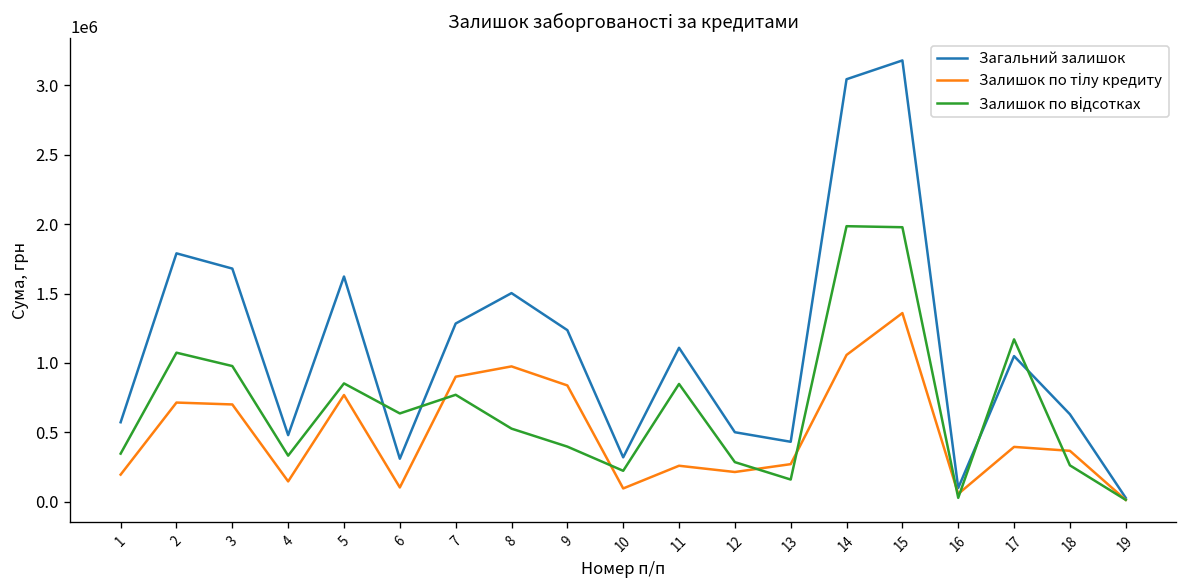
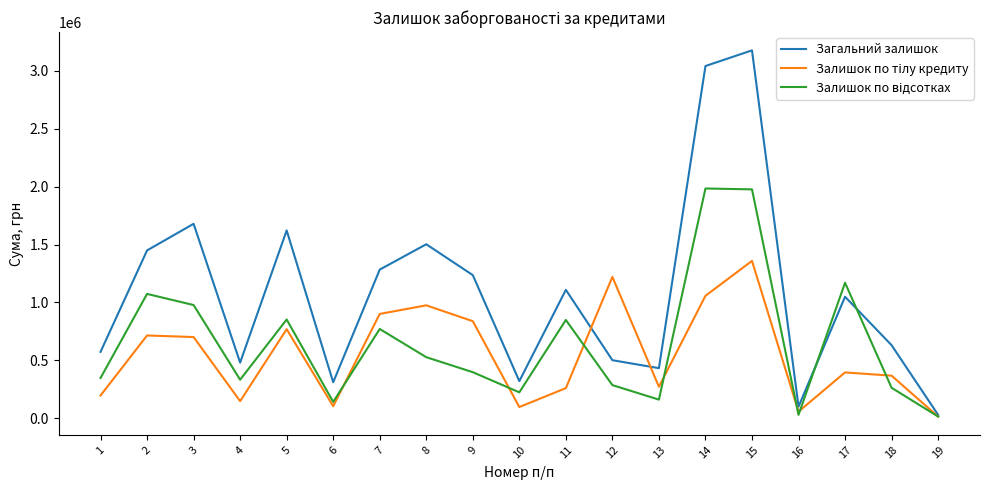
  {
    "Загальний залишок": {
      "1": 570000,
-     "2": 1790000,
+     "2": 1450000,
      "3": 1680000,
      "4": 480000,
      "5": 1620000,
      "6": 310000,
      "7": 1280000,
      "8": 1500000,
      "9": 1240000,
      "10": 320000,
      "11": 1110000,
      "12": 500000,
      "13": 430000,
      "14": 3040000,
      "15": 3180000,
      "16": 100000,
      "17": 1050000,
      "18": 630000
    },
    "Залишок по тілу кредиту": {
      "1": 200000,
      "2": 720000,
      "3": 700000,
      "4": 150000,
      "5": 770000,
      "6": 100000,
      "7": 900000,
      "8": 980000,
      "9": 840000,
      "10": 100000,
      "11": 260000,
-     "12": 220000,
+     "12": 1220000,
      "13": 270000,
      "14": 1060000,
      "15": 1360000,
      "16": 60000,
      "17": 400000,
      "18": 370000
    },
    "Залишок по відсотках": {
      "1": 350000,
      "2": 1070000,
      "3": 980000,
      "4": 330000,
      "5": 850000,
-     "6": 640000,
+     "6": 140000,
      "7": 770000,
      "8": 530000,
      "9": 400000,
      "10": 220000,
      "11": 850000,
      "12": 290000,
      "13": 160000,
      "14": 1980000,
      "15": 1980000,
      "16": 30000,
      "17": 1170000,
      "18": 260000
    }
  }
